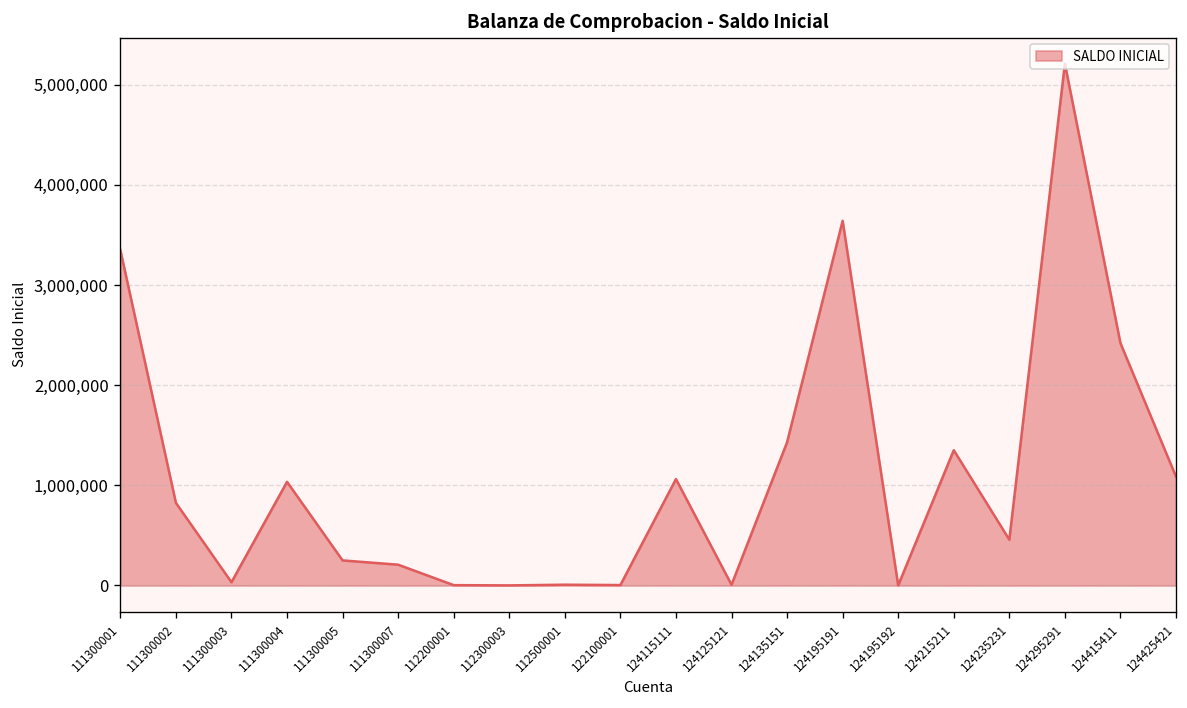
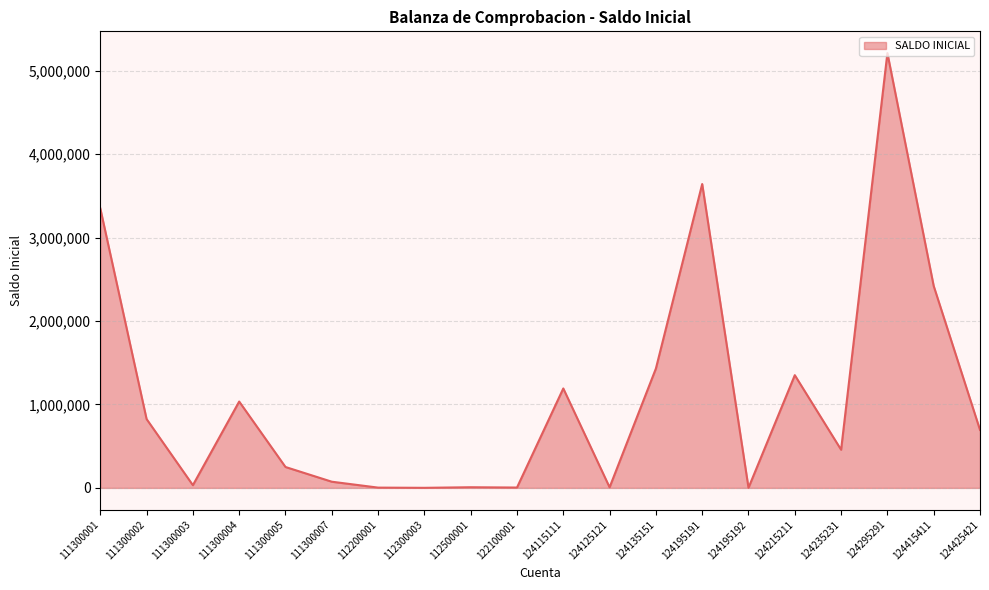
  {
    "111300001": "3,300,000",
    "111300002": "800,000",
    "111300003": "0",
    "111300004": "1,000,000",
    "111300005": "300,000",
-   "111300007": "200,000",
+   "111300007": "100,000",
    "112200001": "0",
    "112300003": "0",
    "112500001": "0",
    "122100001": "0",
-   "124115111": "1,100,000",
+   "124115111": "1,200,000",
    "124125121": "0",
    "124135151": "1,400,000",
    "124195191": "3,600,000",
    "124195192": "0",
    "124215211": "1,400,000",
    "124235231": "500,000",
    "124415411": "2,400,000",
-   "124425421": "1,100,000"
+   "124425421": "700,000"
  }
